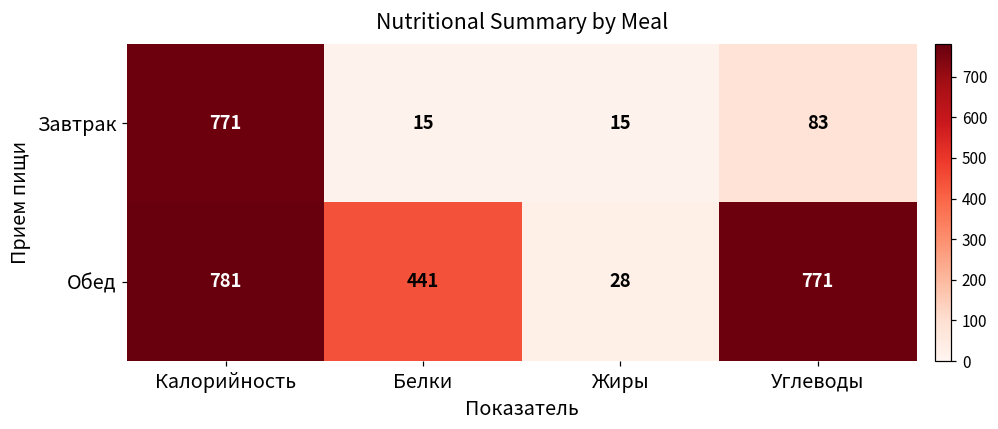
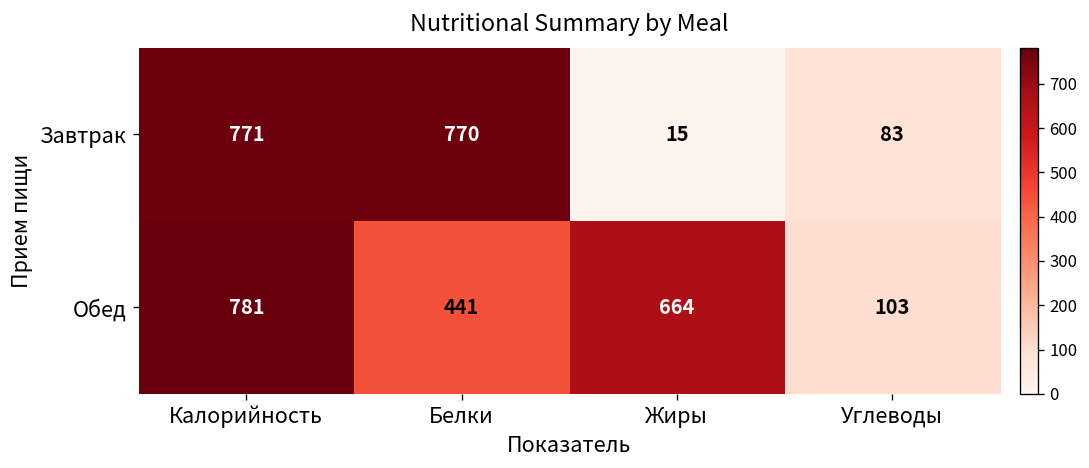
  {
    "Завтрак": {
      "Калорийность": 771,
-     "Белки": 15,
+     "Белки": 770,
      "Жиры": 15,
      "Углеводы": 83
    },
    "Обед": {
      "Калорийность": 781,
      "Белки": 441,
-     "Жиры": 28,
-     "Углеводы": 771
+     "Жиры": 664,
+     "Углеводы": 103
    }
  }
